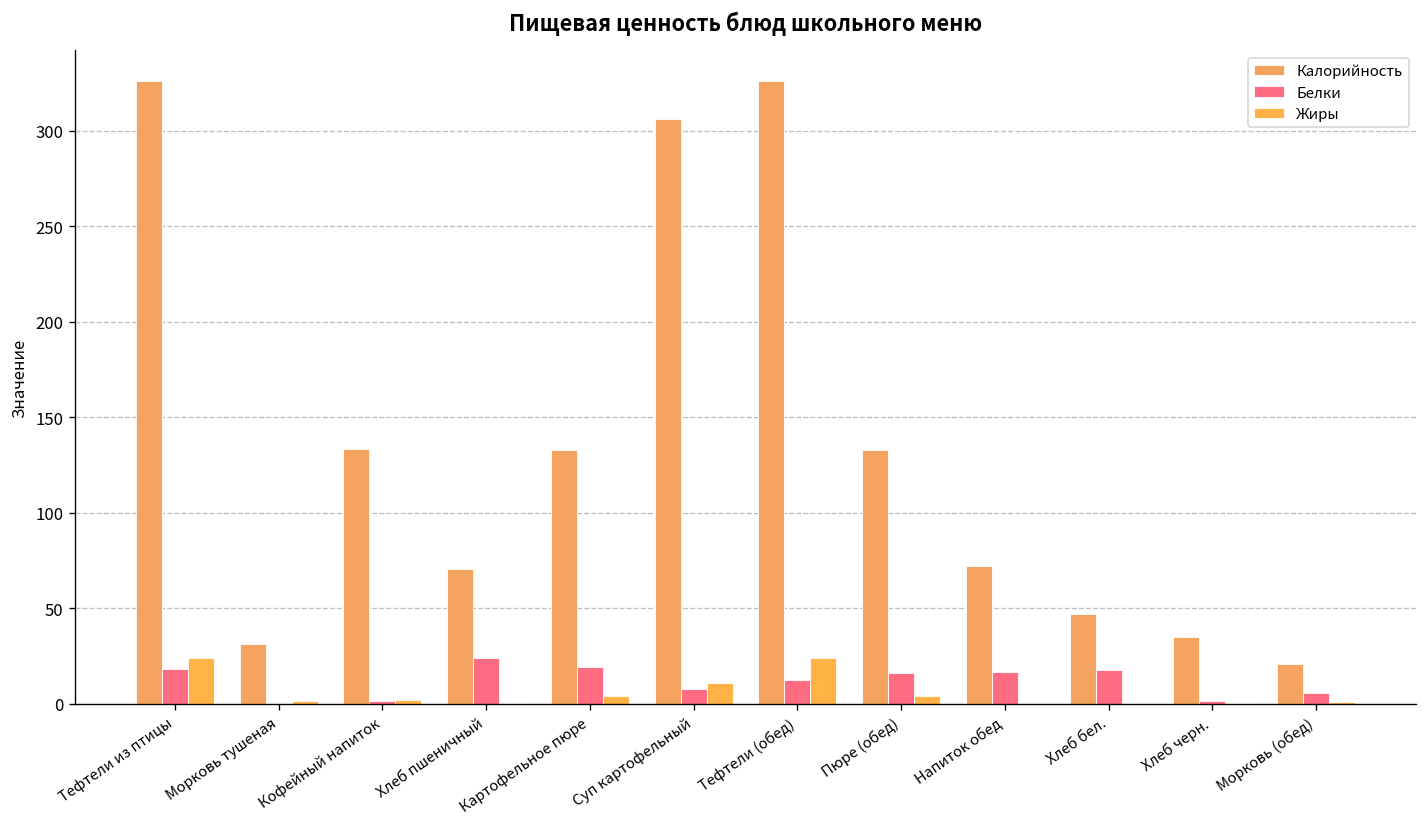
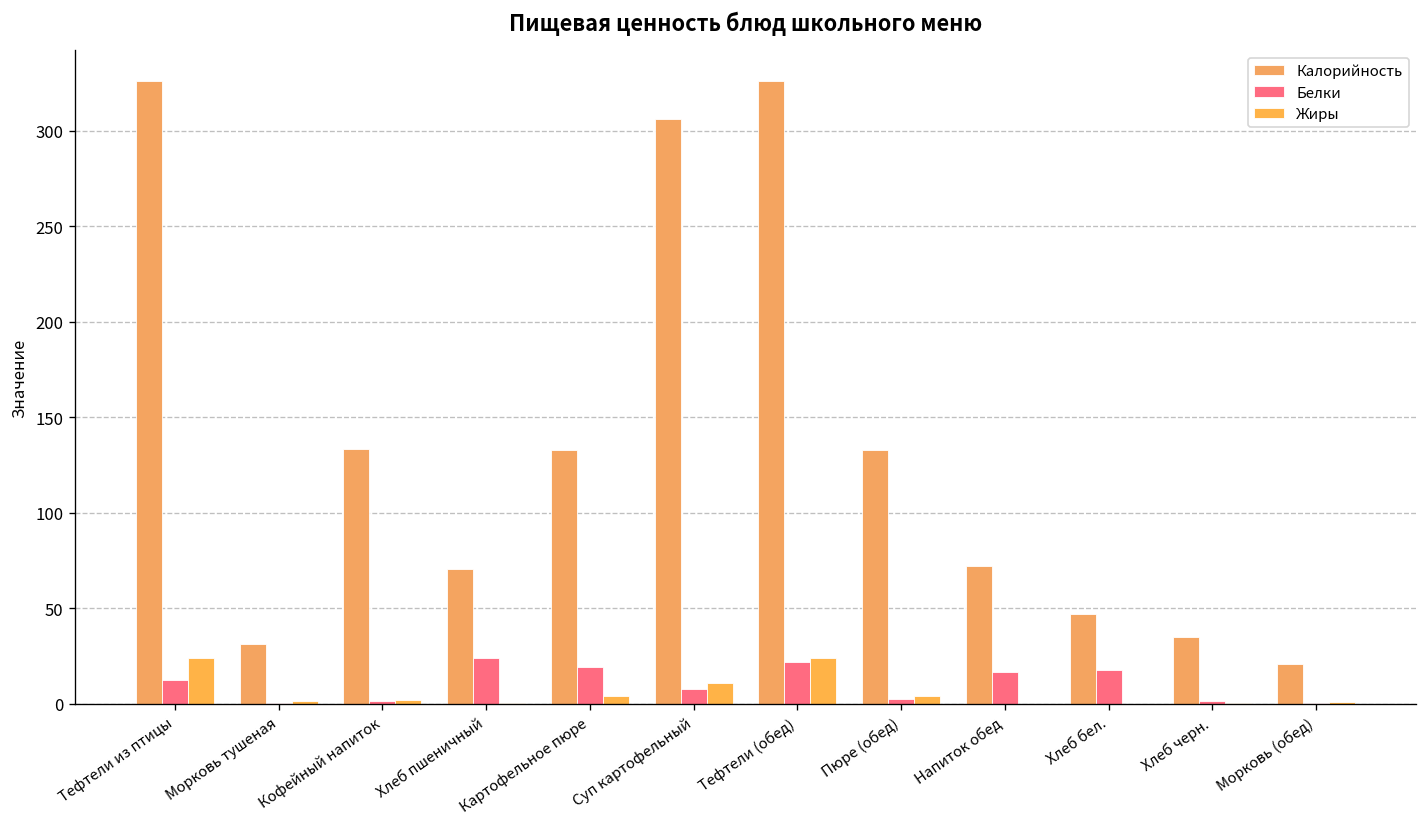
  {
    "Белки": {
-     "Тефтели из птицы": 18,
+     "Тефтели из птицы": 13,
      "Кофейный напиток": 2,
      "Хлеб пшеничный": 24,
      "Картофельное пюре": 19,
      "Суп картофельный": 8,
-     "Тефтели (обед)": 13,
-     "Пюре (обед)": 16,
+     "Тефтели (обед)": 22,
+     "Пюре (обед)": 3,
      "Напиток обед": 17,
      "Хлеб бел.": 18,
-     "Морковь (обед)": 6
+     "Морковь (обед)": 0
    }
  }
